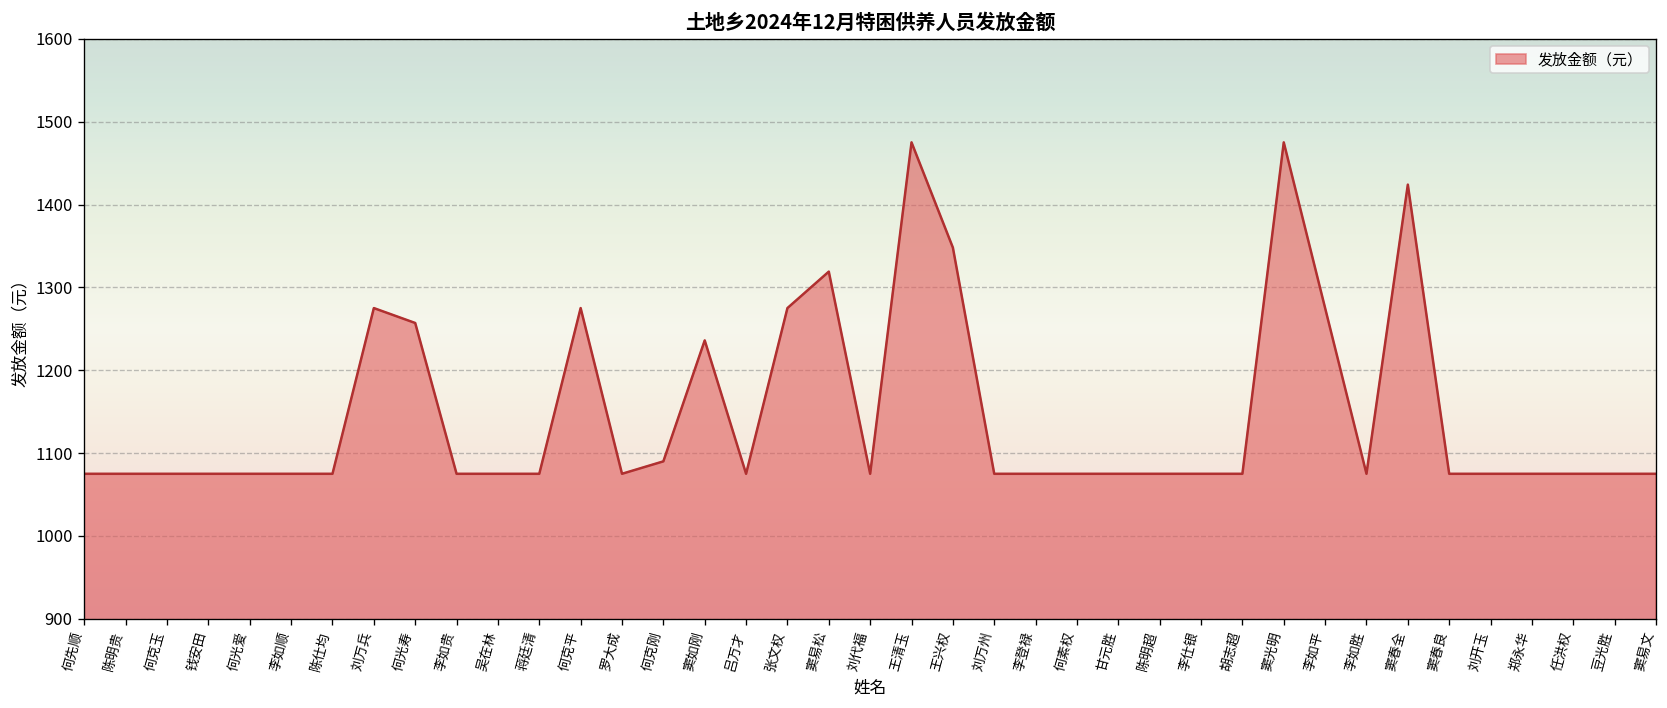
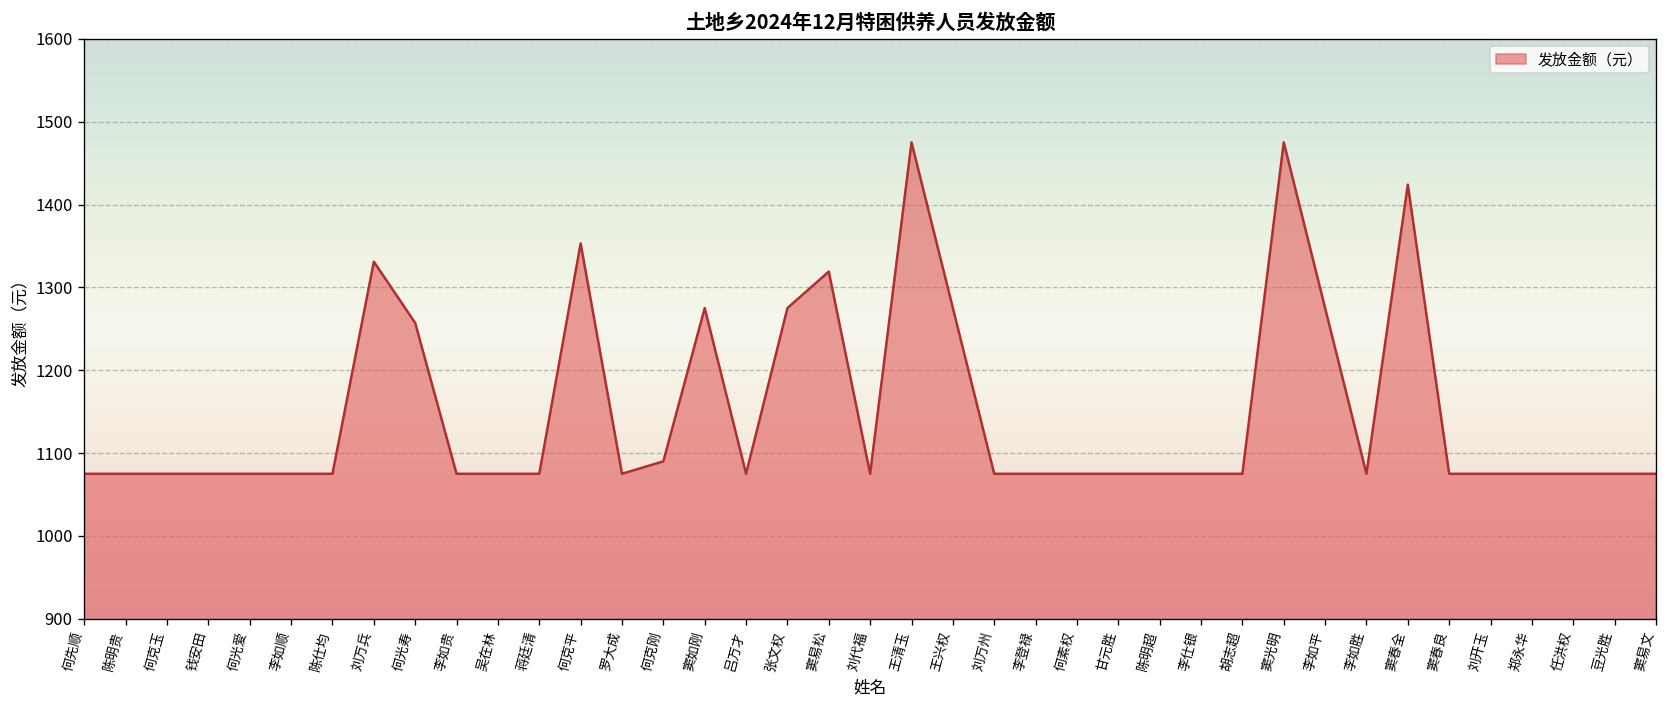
  {
    "何先顺": 1080,
    "陈明贵": 1080,
    "何克玉": 1080,
    "钱安田": 1080,
    "何光爱": 1080,
    "李如顺": 1080,
    "陈仕均": 1080,
-   "刘万兵": 1280,
+   "刘万兵": 1330,
    "何光寿": 1260,
    "李如贵": 1080,
    "吴在林": 1080,
    "蒋廷清": 1080,
-   "何克平": 1280,
+   "何克平": 1350,
    "罗大成": 1080,
    "何克刚": 1090,
-   "窦如刚": 1240,
+   "窦如刚": 1280,
    "吕万才": 1080,
    "张文权": 1280,
    "窦易松": 1320,
    "刘代福": 1080,
    "王清玉": 1480,
-   "王兴权": 1350,
+   "王兴权": 1280,
    "刘万州": 1080,
    "李登禄": 1080,
    "何素权": 1080,
    "甘元胜": 1080,
    "陈明超": 1080,
    "李仕银": 1080,
    "胡志超": 1080,
    "窦光明": 1480,
    "李如平": 1280,
    "李如胜": 1080,
    "窦春全": 1420,
    "窦春良": 1080,
    "刘开玉": 1080,
    "郑永华": 1080,
    "任洪权": 1080,
    "豆光胜": 1080,
    "窦易文": 1080
  }
